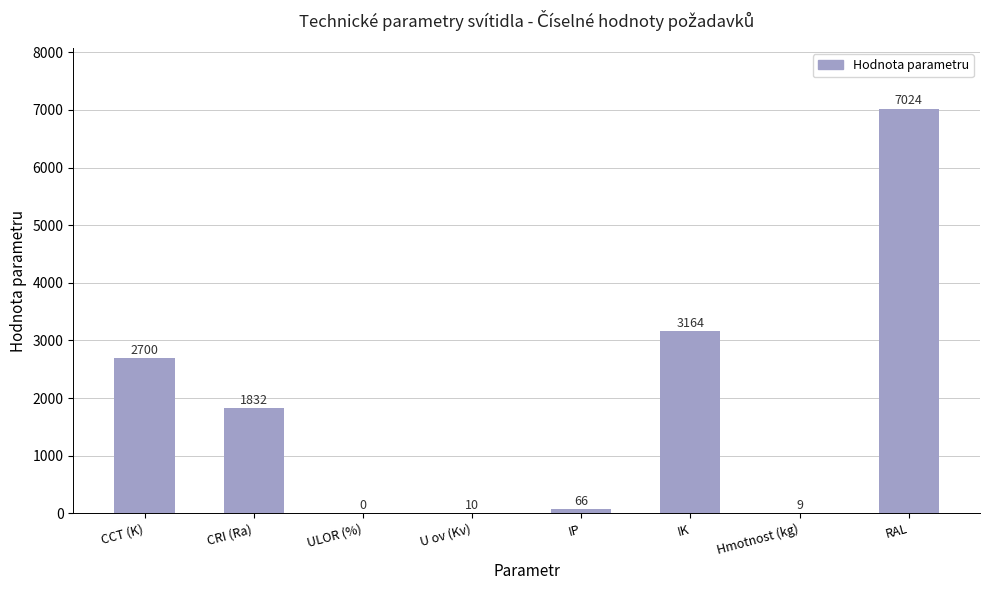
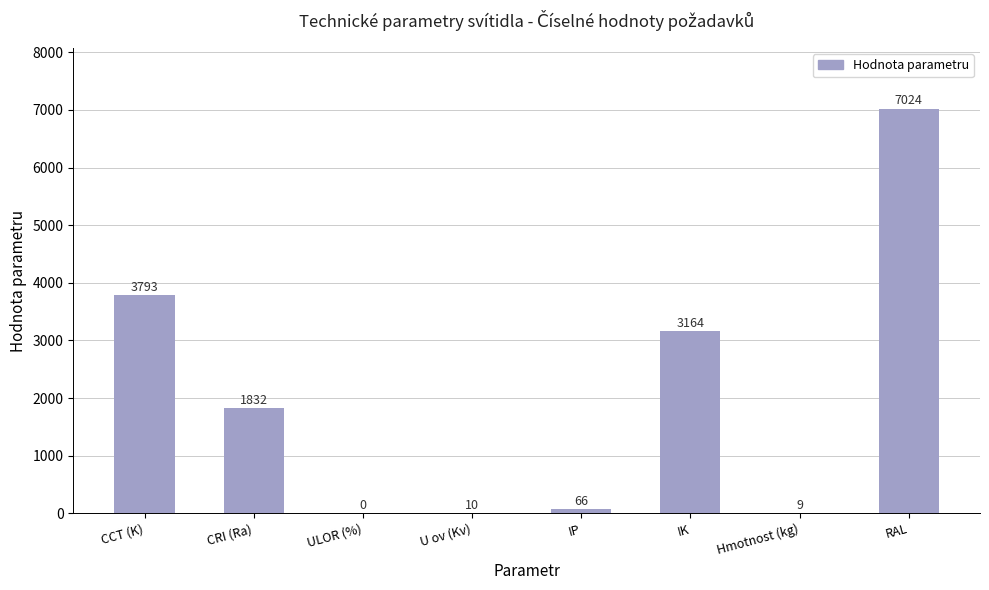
  {
-   "CCT (K)": 2700,
+   "CCT (K)": 3793,
    "CRI (Ra)": 1832,
    "ULOR (%)": 0,
    "U ov (Kv)": 10,
    "IP": 66,
    "IK": 3164,
    "Hmotnost (kg)": 9,
    "RAL": 7024
  }
